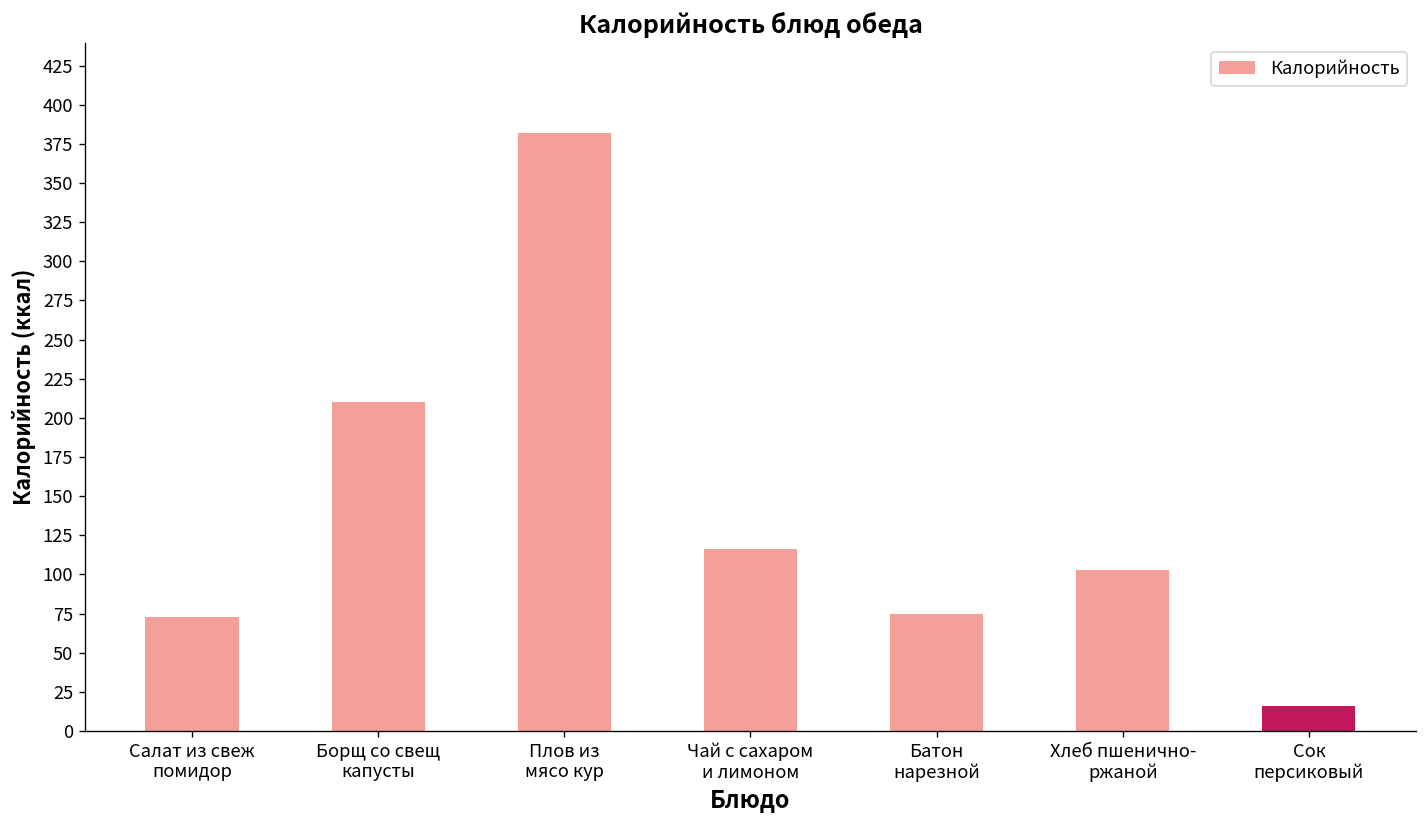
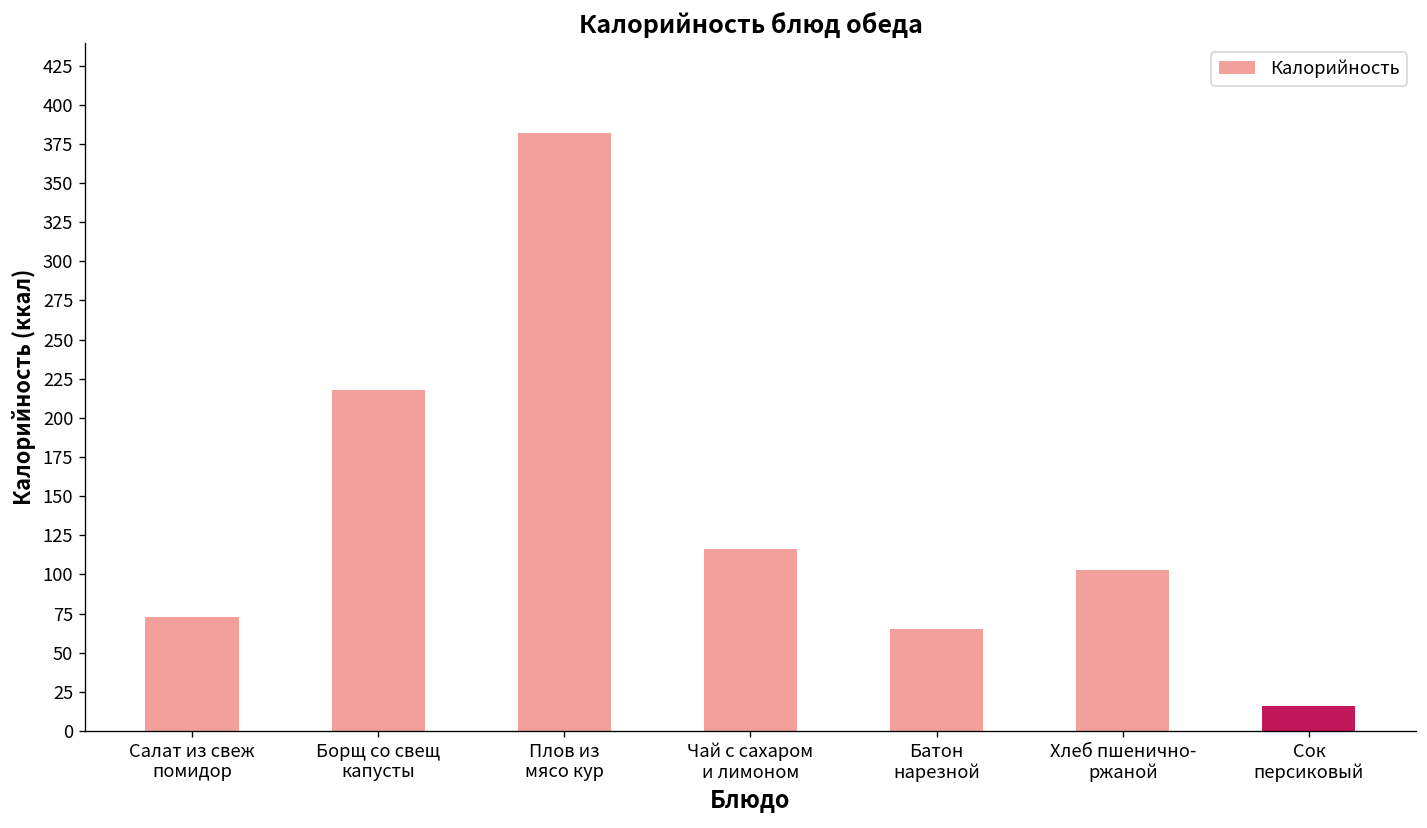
  {
    "Салат из свеж помидор": 73,
-   "Борщ со свещ капусты": 210,
+   "Борщ со свещ капусты": 218,
    "Плов из мясо кур": 382,
    "Чай с сахаром и лимоном": 116,
-   "Батон нарезной": 75,
+   "Батон нарезной": 65,
    "Хлеб пшенично- ржаной": 103,
    "Сок персиковый": 16
  }
